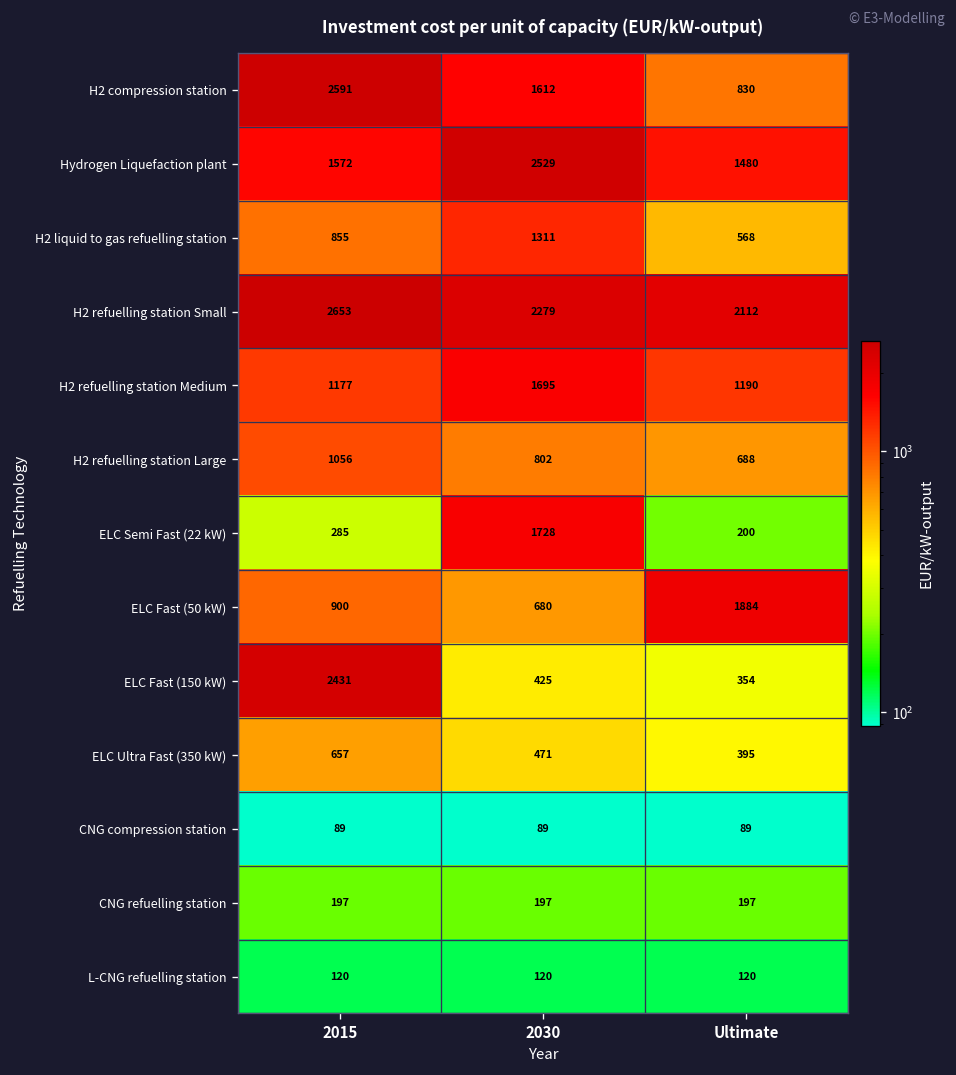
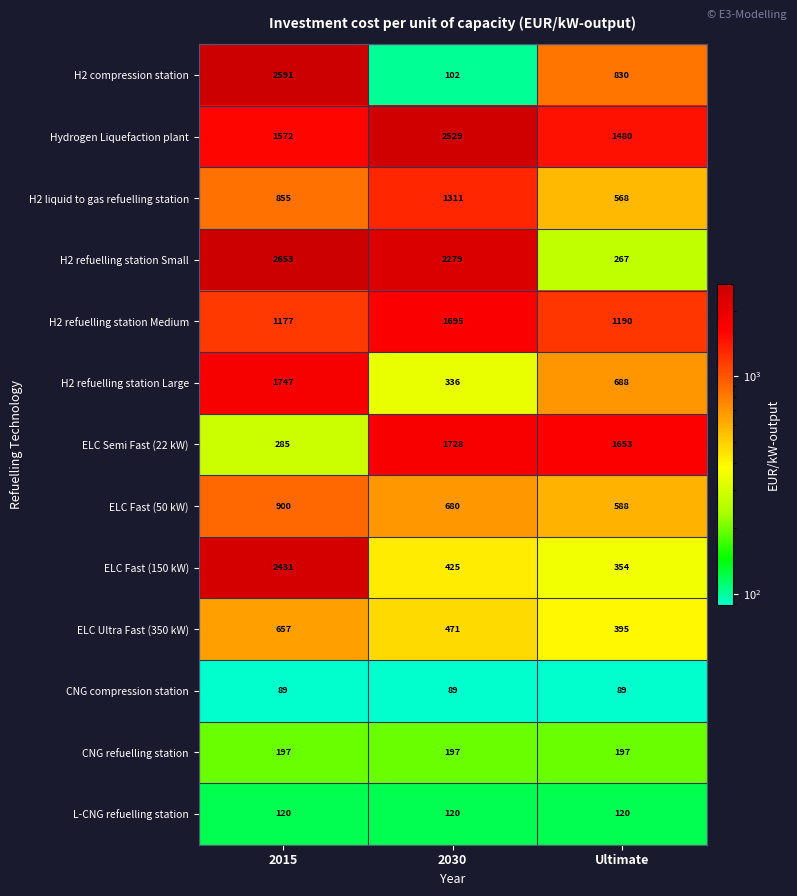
  {
    "H2 compression station": {
      "2015": 2591,
-     "2030": 1612,
+     "2030": 102,
      "Ultimate": 830
    },
    "Hydrogen Liquefaction plant": {
      "2015": 1572,
      "2030": 2529,
      "Ultimate": 1480
    },
    "H2 liquid to gas refuelling station": {
      "2015": 855,
      "2030": 1311,
      "Ultimate": 568
    },
    "H2 refuelling station Small": {
      "2015": 2653,
      "2030": 2279,
-     "Ultimate": 2112
+     "Ultimate": 267
    },
    "H2 refuelling station Medium": {
      "2015": 1177,
      "2030": 1695,
      "Ultimate": 1190
    },
    "H2 refuelling station Large": {
-     "2015": 1056,
-     "2030": 802,
+     "2015": 1747,
+     "2030": 336,
      "Ultimate": 688
    },
    "ELC Semi Fast (22 kW)": {
      "2015": 285,
      "2030": 1728,
-     "Ultimate": 200
+     "Ultimate": 1653
    },
    "ELC Fast (50 kW)": {
      "2015": 900,
      "2030": 680,
-     "Ultimate": 1884
+     "Ultimate": 588
    },
    "ELC Fast (150 kW)": {
      "2015": 2431,
      "2030": 425,
      "Ultimate": 354
    },
    "ELC Ultra Fast (350 kW)": {
      "2015": 657,
      "2030": 471,
      "Ultimate": 395
    },
    "CNG compression station": {
      "2015": 89,
      "2030": 89,
      "Ultimate": 89
    },
    "CNG refuelling station": {
      "2015": 197,
      "2030": 197,
      "Ultimate": 197
    },
    "L-CNG refuelling station": {
      "2015": 120,
      "2030": 120,
      "Ultimate": 120
    }
  }
